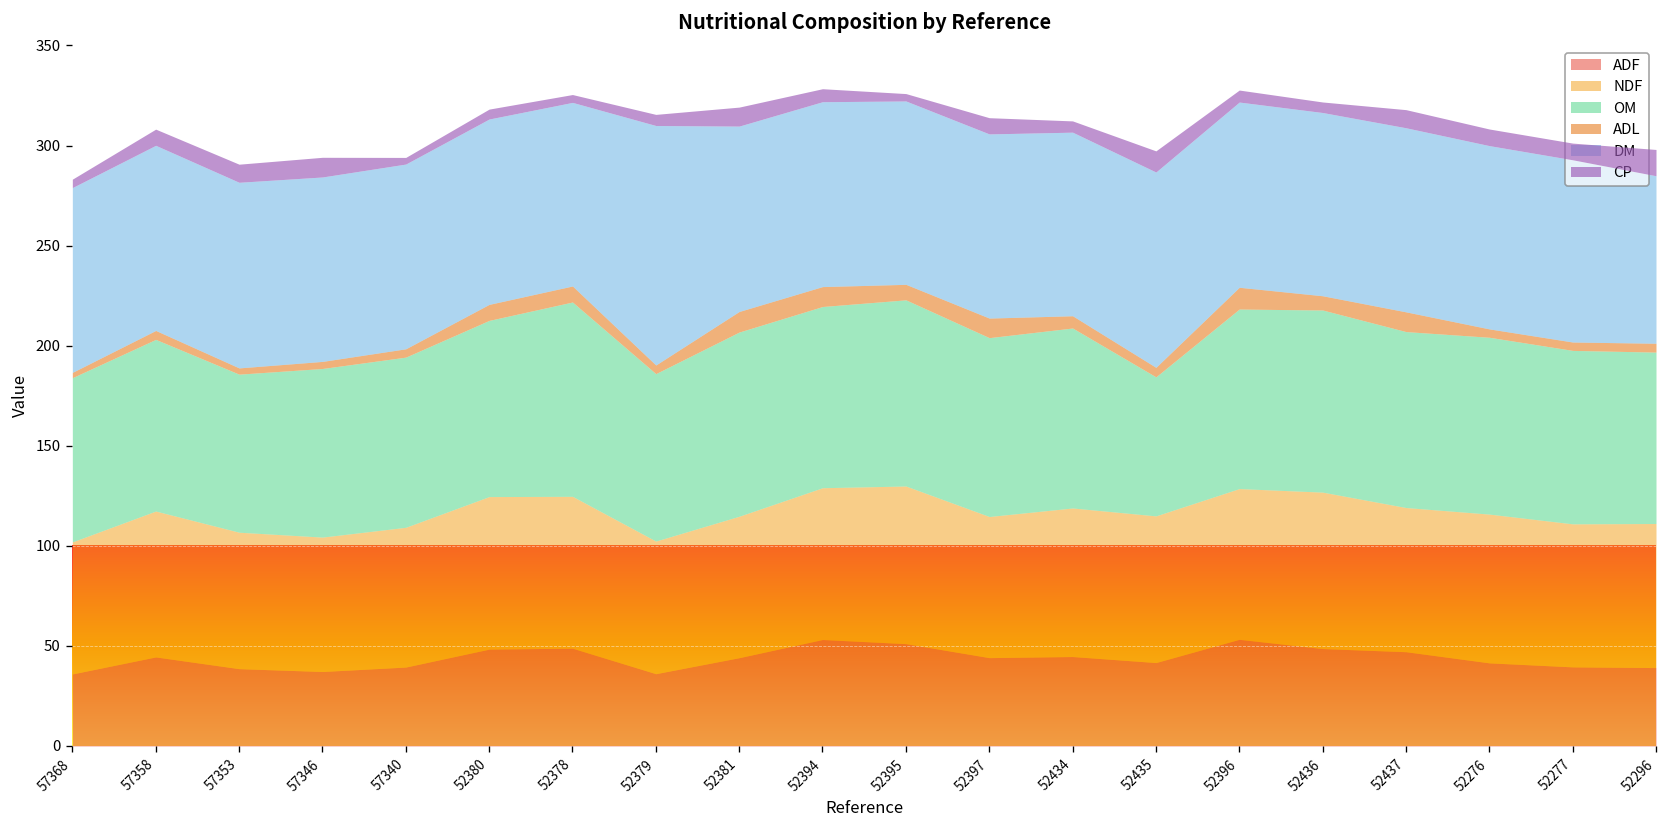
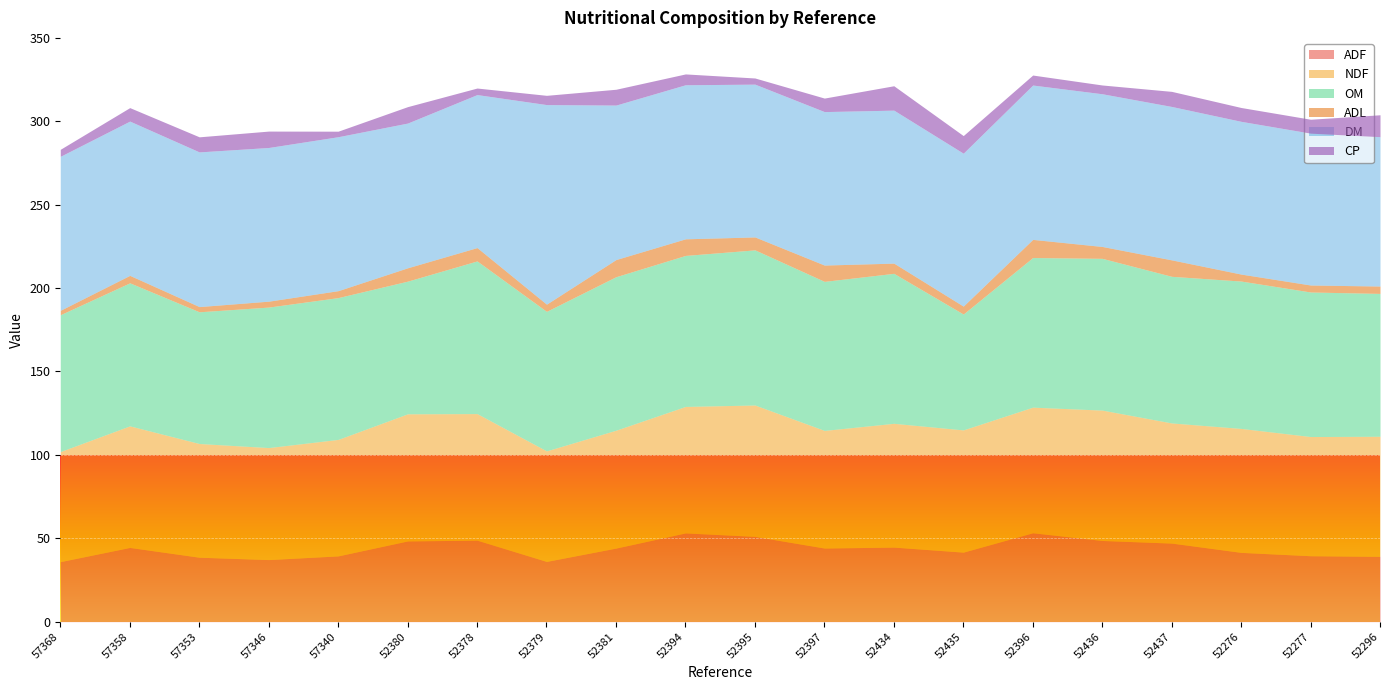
  {
    "OM": {
      "57368": 82,
      "57358": 86,
      "57353": 79,
      "57346": 84,
      "57340": 85,
-     "52380": 88,
-     "52378": 97,
+     "52380": 80,
+     "52378": 92,
      "52379": 84,
      "52381": 92,
      "52394": 91,
      "52395": 93,
      "52397": 89,
      "52434": 90,
      "52435": 69,
      "52396": 90,
      "52436": 91,
      "52437": 88,
      "52276": 88,
      "52277": 87,
      "52296": 86
    },
    "DM": {
      "57368": 92,
      "57358": 93,
      "57353": 93,
      "57346": 92,
      "57340": 92,
-     "52380": 93,
+     "52380": 87,
      "52378": 92,
      "52379": 120,
      "52381": 93,
      "52394": 92,
      "52395": 92,
      "52397": 92,
      "52434": 92,
-     "52435": 98,
+     "52435": 92,
      "52396": 93,
      "52436": 92,
      "52437": 92,
      "52276": 92,
-     "52296": 84
+     "52296": 90
    },
    "CP": {
      "57368": 4,
      "57358": 8,
      "57353": 9,
      "57346": 10,
      "57340": 3,
-     "52380": 5,
+     "52380": 10,
      "52378": 4,
      "52379": 6,
      "52381": 9,
      "52394": 6,
      "52395": 4,
      "52397": 8,
-     "52434": 6,
+     "52434": 15,
      "52435": 11,
      "52396": 6,
      "52436": 5,
      "52437": 9,
      "52276": 8,
      "52296": 13
    }
  }
